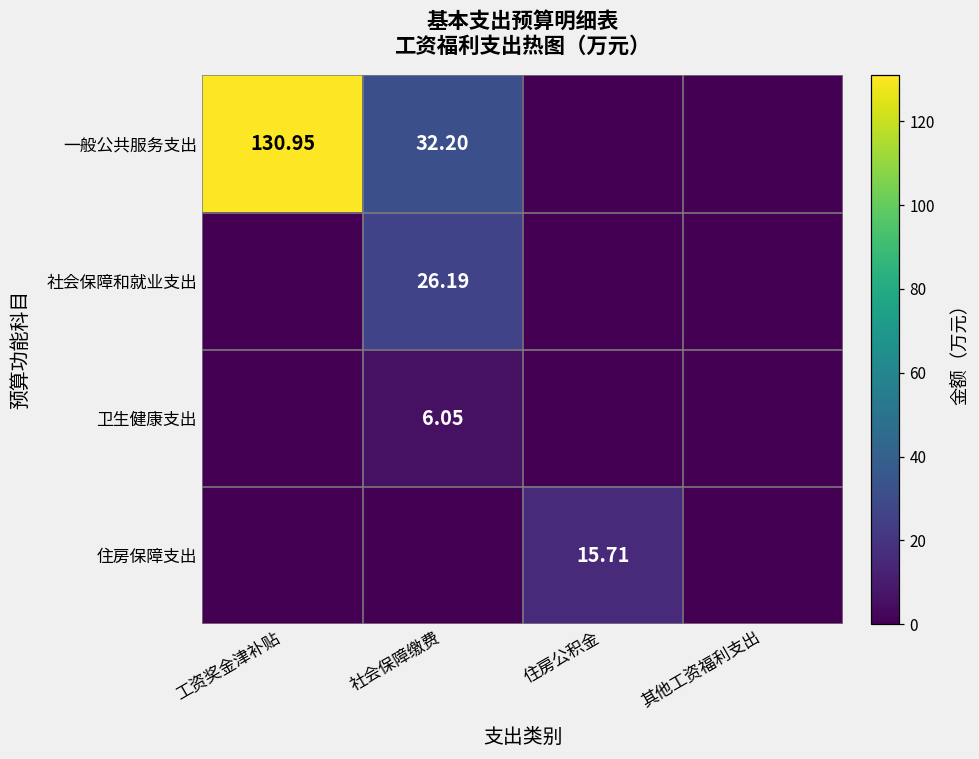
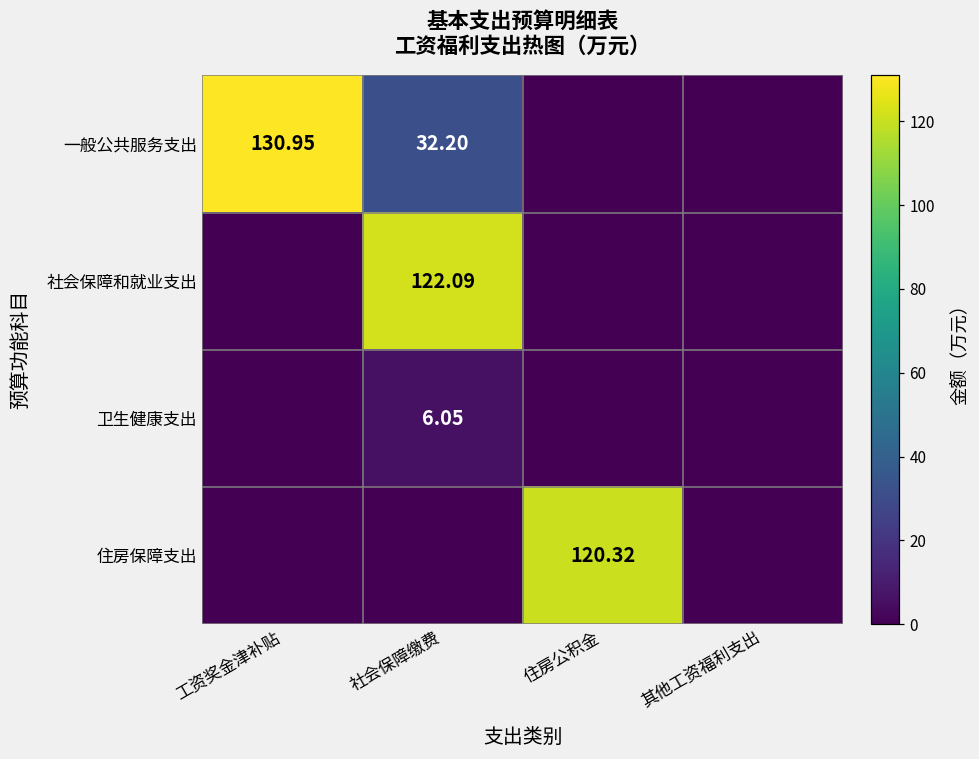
  {
    "一般公共服务支出": {
      "工资奖金津补贴": 130.95,
      "社会保障缴费": 32.20
    },
    "社会保障和就业支出": {
-     "社会保障缴费": 26.19
+     "社会保障缴费": 122.09
    },
    "卫生健康支出": {
      "社会保障缴费": 6.05
    },
    "住房保障支出": {
-     "住房公积金": 15.71
+     "住房公积金": 120.32
    }
  }
